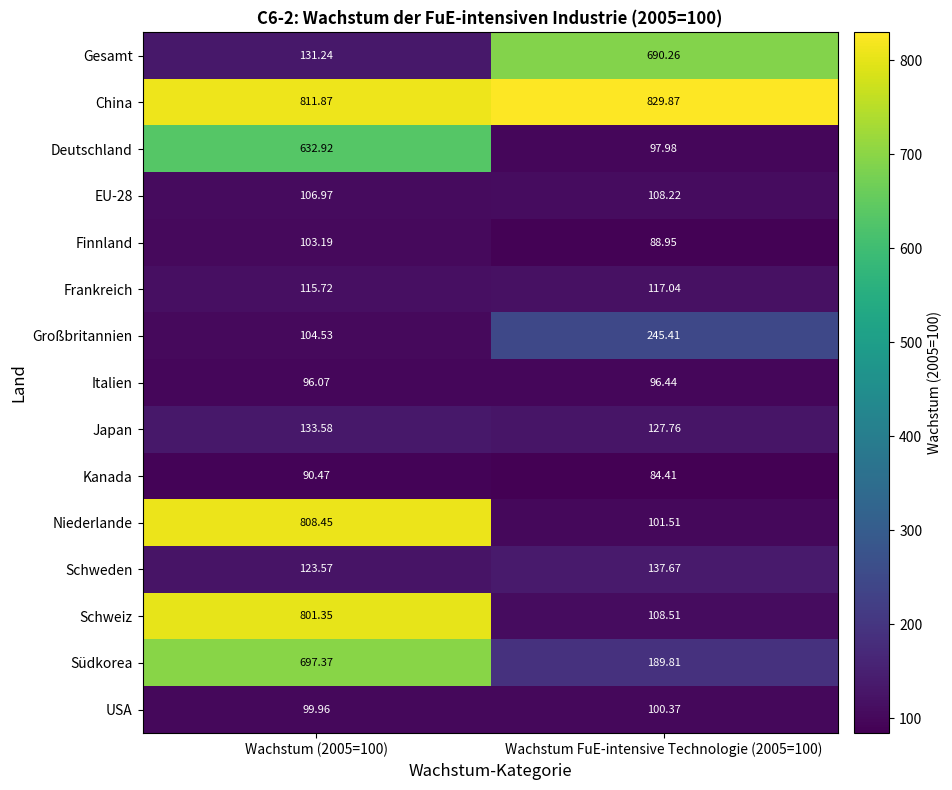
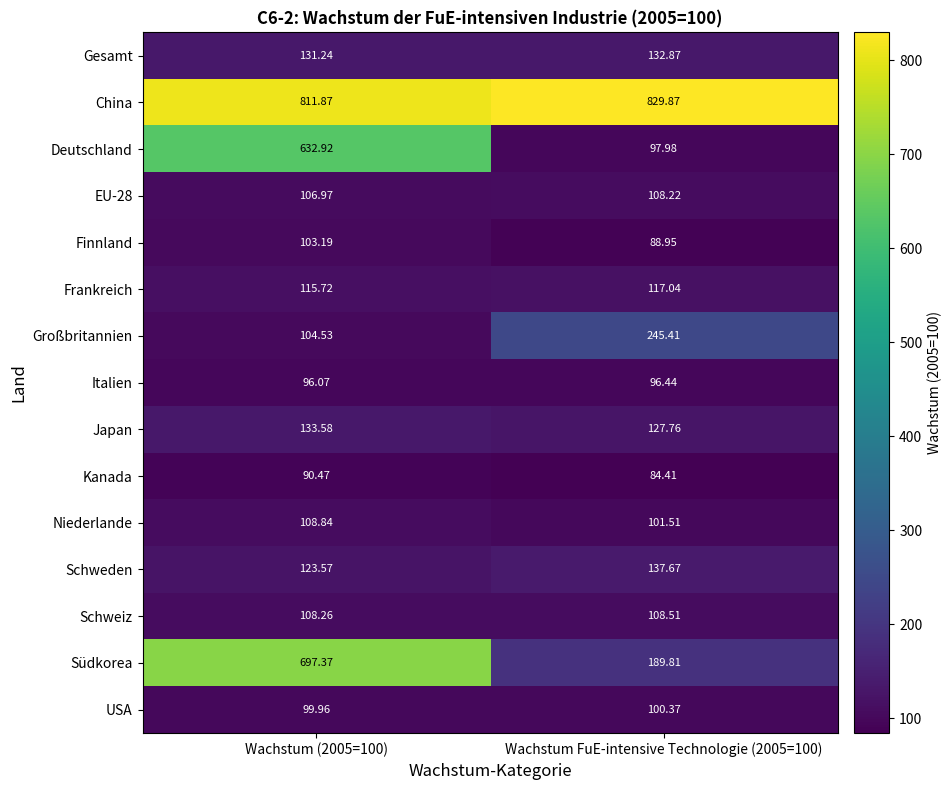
  {
    "Gesamt": {
      "Wachstum (2005=100)": 131.24,
-     "Wachstum FuE-intensive Technologie (2005=100)": 690.26
+     "Wachstum FuE-intensive Technologie (2005=100)": 132.87
    },
    "China": {
      "Wachstum (2005=100)": 811.87,
      "Wachstum FuE-intensive Technologie (2005=100)": 829.87
    },
    "Deutschland": {
      "Wachstum (2005=100)": 632.92,
      "Wachstum FuE-intensive Technologie (2005=100)": 97.98
    },
    "EU-28": {
      "Wachstum (2005=100)": 106.97,
      "Wachstum FuE-intensive Technologie (2005=100)": 108.22
    },
    "Finnland": {
      "Wachstum (2005=100)": 103.19,
      "Wachstum FuE-intensive Technologie (2005=100)": 88.95
    },
    "Frankreich": {
      "Wachstum (2005=100)": 115.72,
      "Wachstum FuE-intensive Technologie (2005=100)": 117.04
    },
    "Großbritannien": {
      "Wachstum (2005=100)": 104.53,
      "Wachstum FuE-intensive Technologie (2005=100)": 245.41
    },
    "Italien": {
      "Wachstum (2005=100)": 96.07,
      "Wachstum FuE-intensive Technologie (2005=100)": 96.44
    },
    "Japan": {
      "Wachstum (2005=100)": 133.58,
      "Wachstum FuE-intensive Technologie (2005=100)": 127.76
    },
    "Kanada": {
      "Wachstum (2005=100)": 90.47,
      "Wachstum FuE-intensive Technologie (2005=100)": 84.41
    },
    "Niederlande": {
-     "Wachstum (2005=100)": 808.45,
+     "Wachstum (2005=100)": 108.84,
      "Wachstum FuE-intensive Technologie (2005=100)": 101.51
    },
    "Schweden": {
      "Wachstum (2005=100)": 123.57,
      "Wachstum FuE-intensive Technologie (2005=100)": 137.67
    },
    "Schweiz": {
-     "Wachstum (2005=100)": 801.35,
+     "Wachstum (2005=100)": 108.26,
      "Wachstum FuE-intensive Technologie (2005=100)": 108.51
    },
    "Südkorea": {
      "Wachstum (2005=100)": 697.37,
      "Wachstum FuE-intensive Technologie (2005=100)": 189.81
    },
    "USA": {
      "Wachstum (2005=100)": 99.96,
      "Wachstum FuE-intensive Technologie (2005=100)": 100.37
    }
  }
